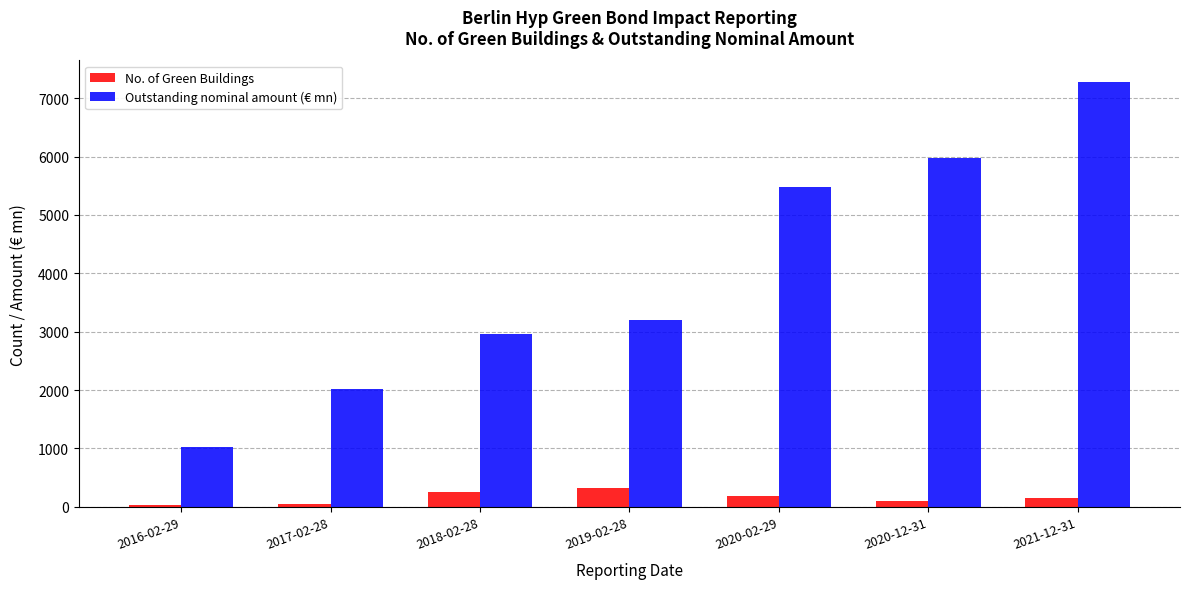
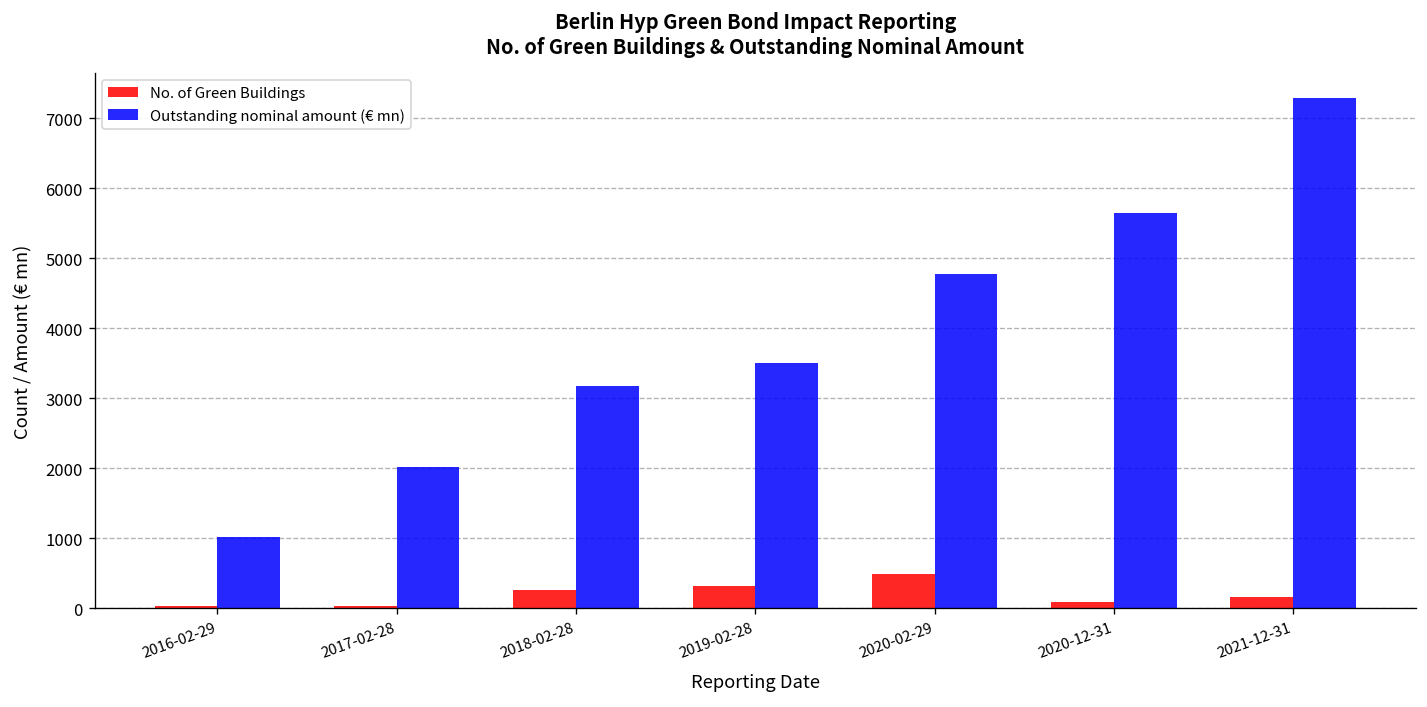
  {
    "No. of Green Buildings": {
      "2018-02-28": 300,
      "2019-02-28": 300,
-     "2020-02-29": 200,
+     "2020-02-29": 500,
      "2020-12-31": 100,
      "2021-12-31": 200
    },
    "Outstanding nominal amount (€ mn)": {
      "2016-02-29": 1000,
      "2017-02-28": 2000,
-     "2018-02-28": 3000,
-     "2019-02-28": 3200,
-     "2020-02-29": 5500,
-     "2020-12-31": 6000,
+     "2018-02-28": 3200,
+     "2019-02-28": 3500,
+     "2020-02-29": 4800,
+     "2020-12-31": 5600,
      "2021-12-31": 7300
    }
  }
